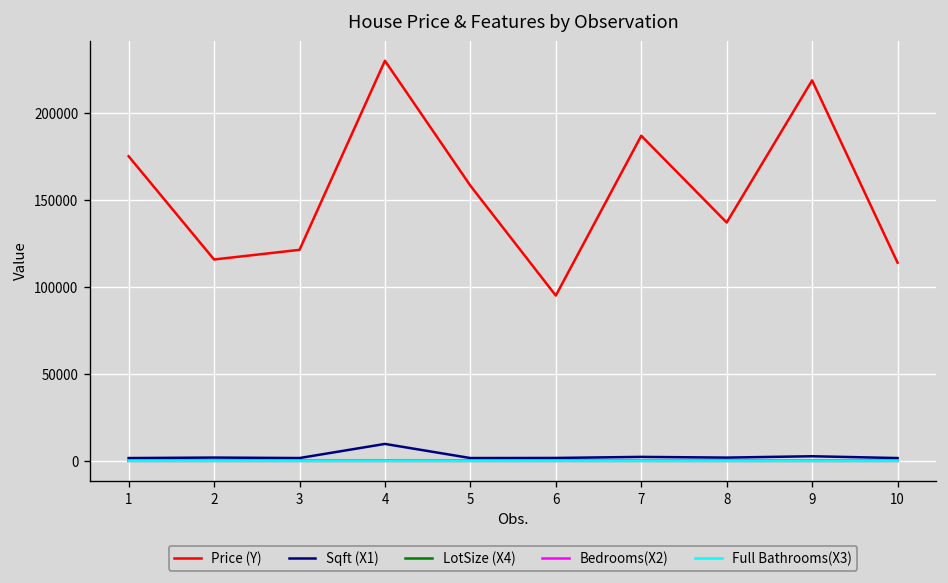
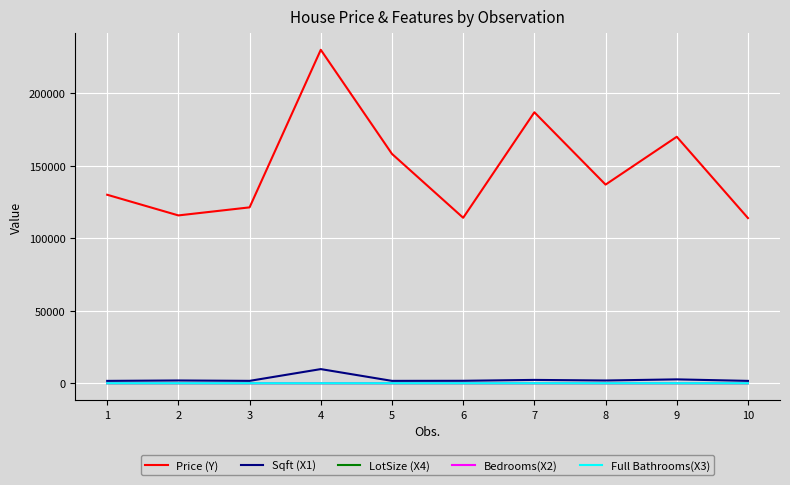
  {
    "Price (Y)": {
-     "1": 175000,
+     "1": 130000,
      "2": 116000,
      "3": 121000,
      "4": 230000,
      "5": 158000,
-     "6": 95000,
+     "6": 114000,
      "7": 187000,
      "8": 137000,
-     "9": 219000,
+     "9": 170000,
      "10": 114000
    },
    "Sqft (X1)": {
      "2": 2000,
      "4": 10000,
      "7": 2000,
      "8": 2000,
      "9": 3000
    },
    "Full Bathrooms(X3)": {
      "2": 0,
      "4": 0,
      "7": 0,
      "8": 0,
      "9": 0
    }
  }
